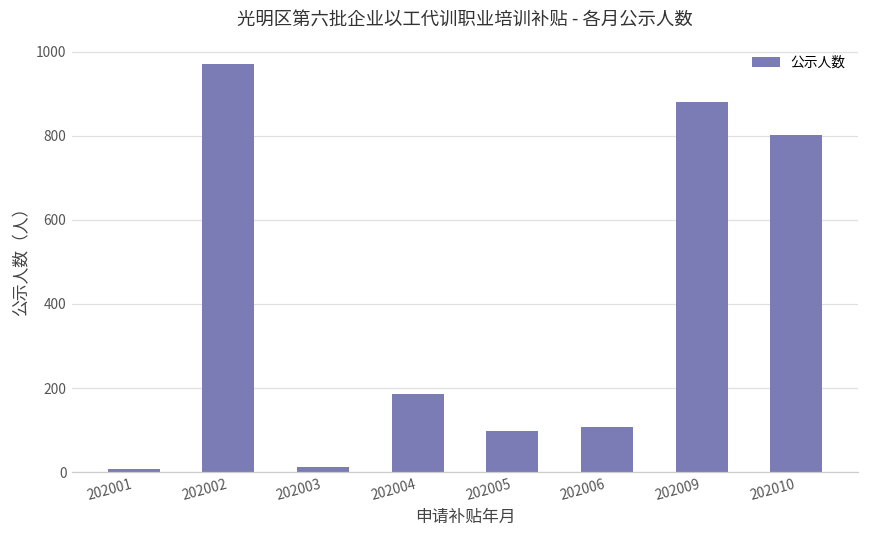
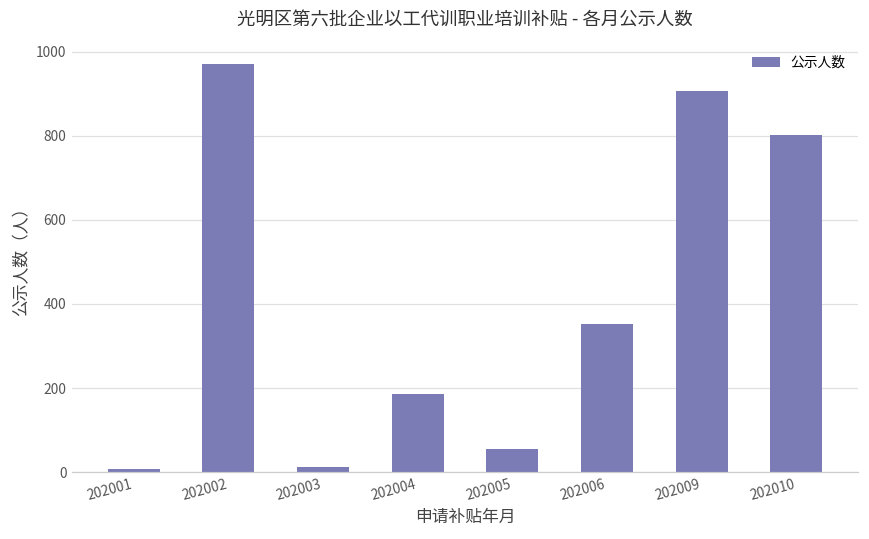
  {
    "202001": 10,
    "202002": 970,
    "202003": 10,
    "202004": 190,
-   "202005": 100,
-   "202006": 110,
-   "202009": 880,
+   "202005": 50,
+   "202006": 350,
+   "202009": 910,
    "202010": 800
  }
